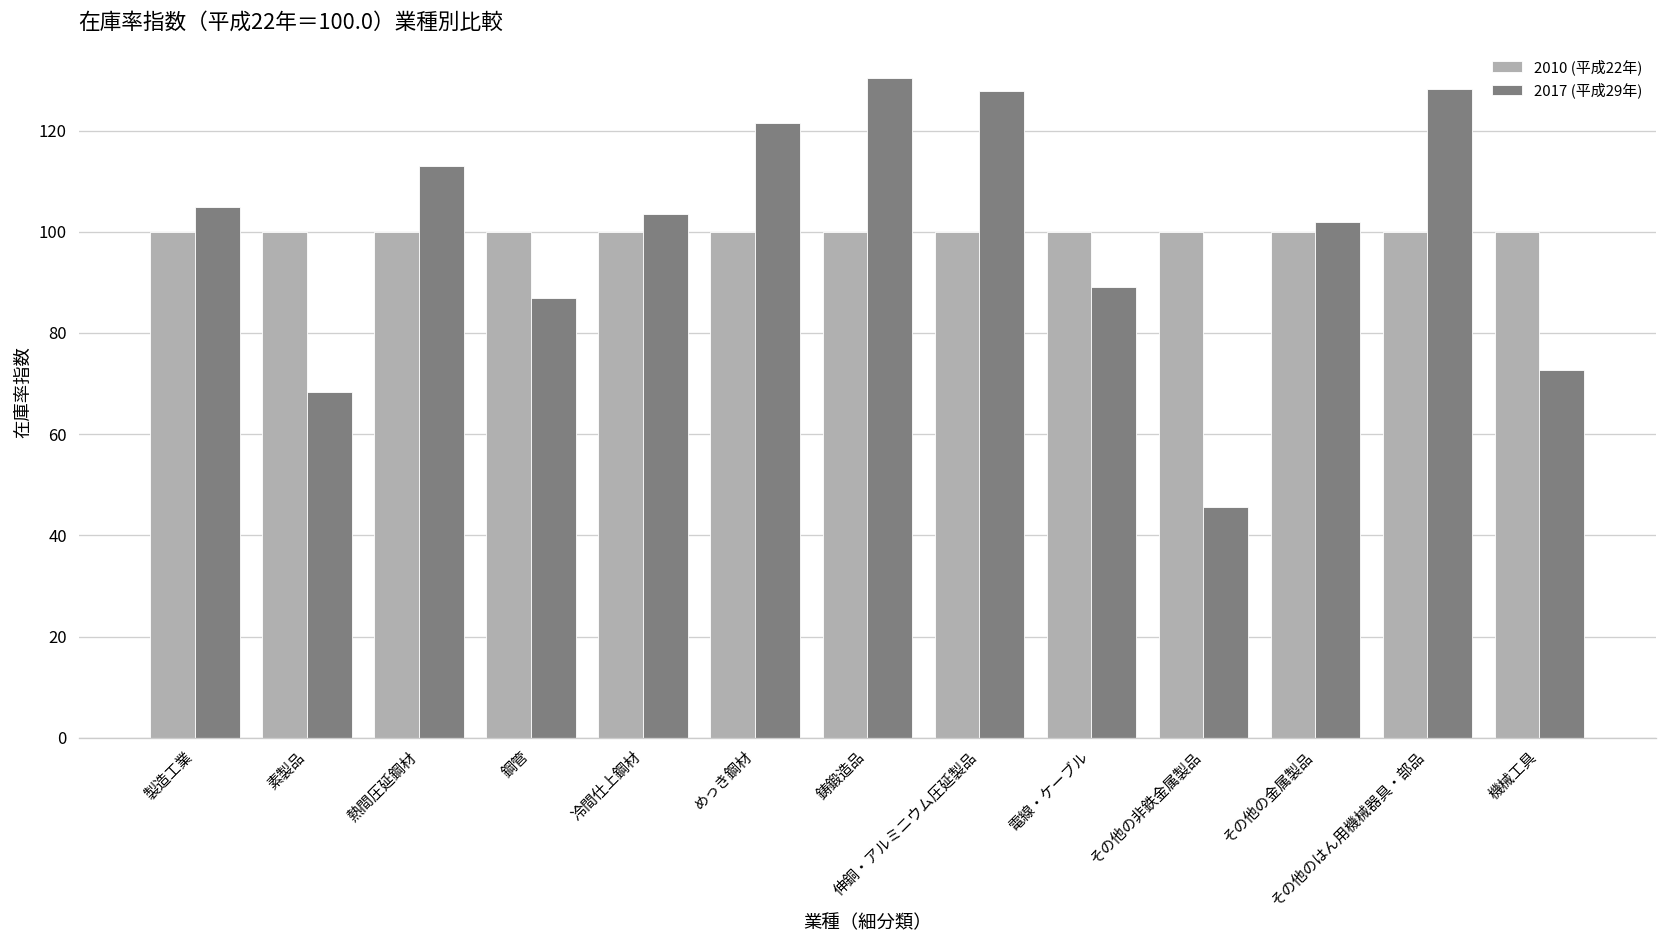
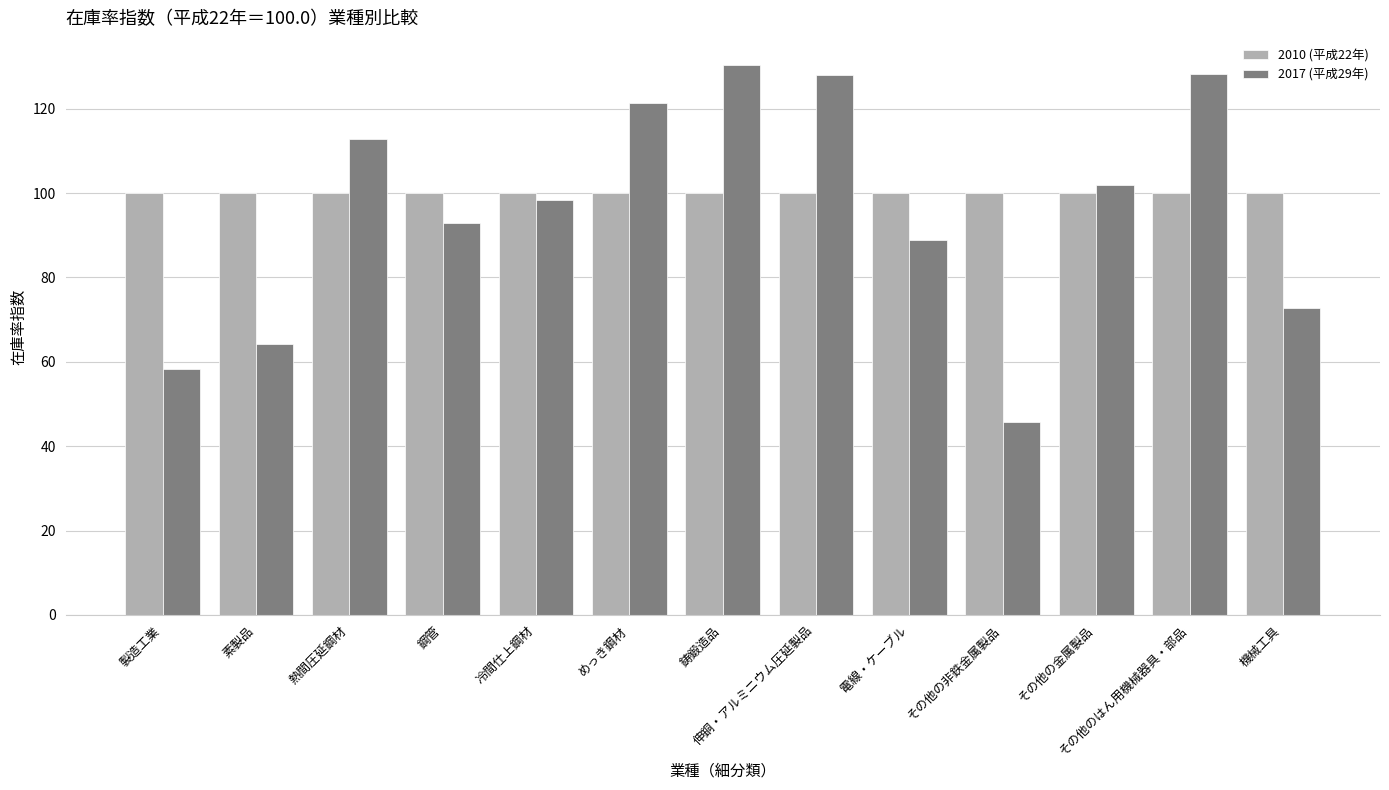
  {
    "2010 (平成22年)": {
      "製造工業": 100,
      "素製品": 100,
      "熱間圧延鋼材": 100,
      "鋼管": 100,
      "冷間仕上鋼材": 100,
      "めっき鋼材": 100,
      "鋳鍛造品": 100,
      "伸銅・アルミニウム圧延製品": 100,
      "電線・ケーブル": 100,
      "その他の非鉄金属製品": 100,
      "その他の金属製品": 100,
      "その他のはん用機械器具・部品": 100,
      "機械工具": 100
    },
    "2017 (平成29年)": {
-     "製造工業": 105,
-     "素製品": 68,
+     "製造工業": 58,
+     "素製品": 64,
      "熱間圧延鋼材": 113,
-     "鋼管": 87,
-     "冷間仕上鋼材": 104,
+     "鋼管": 93,
+     "冷間仕上鋼材": 98,
      "めっき鋼材": 121,
      "鋳鍛造品": 130,
      "伸銅・アルミニウム圧延製品": 128,
      "電線・ケーブル": 89,
      "その他の非鉄金属製品": 46,
      "その他の金属製品": 102,
      "その他のはん用機械器具・部品": 128,
      "機械工具": 73
    }
  }
